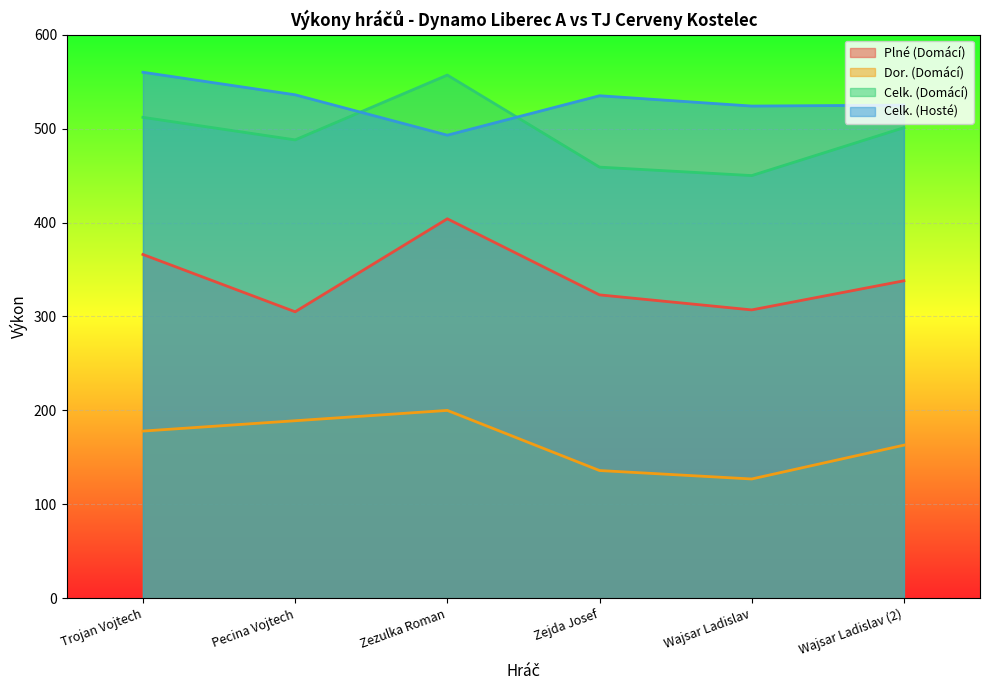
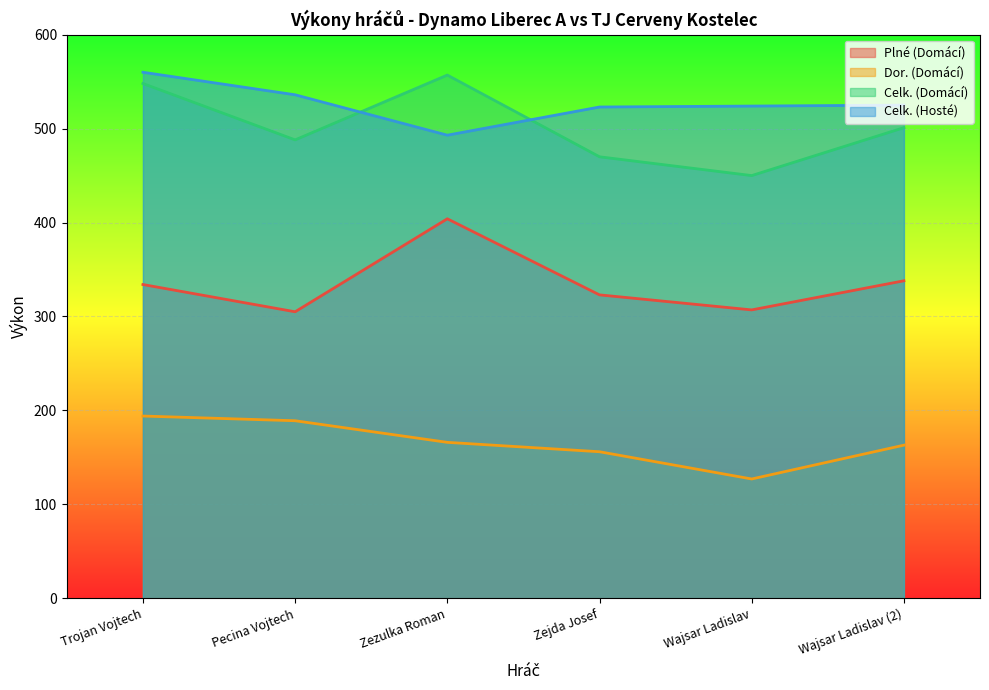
  {
    "Plné (Domácí)": {
-     "Trojan Vojtech": 370,
+     "Trojan Vojtech": 330,
      "Pecina Vojtech": 310,
      "Zezulka Roman": 400,
      "Zejda Josef": 320,
      "Wajsar Ladislav": 310,
      "Wajsar Ladislav (2)": 340
    },
    "Dor. (Domácí)": {
-     "Trojan Vojtech": 180,
+     "Trojan Vojtech": 190,
      "Pecina Vojtech": 190,
-     "Zezulka Roman": 200,
-     "Zejda Josef": 140,
+     "Zezulka Roman": 170,
+     "Zejda Josef": 160,
      "Wajsar Ladislav": 130,
      "Wajsar Ladislav (2)": 160
    },
    "Celk. (Domácí)": {
-     "Trojan Vojtech": 510,
+     "Trojan Vojtech": 550,
      "Pecina Vojtech": 490,
      "Zezulka Roman": 560,
-     "Zejda Josef": 460,
+     "Zejda Josef": 470,
      "Wajsar Ladislav": 450,
      "Wajsar Ladislav (2)": 500
    },
    "Celk. (Hosté)": {
      "Trojan Vojtech": 560,
      "Pecina Vojtech": 540,
      "Zezulka Roman": 490,
-     "Zejda Josef": 540,
+     "Zejda Josef": 520,
      "Wajsar Ladislav": 520
    }
  }
